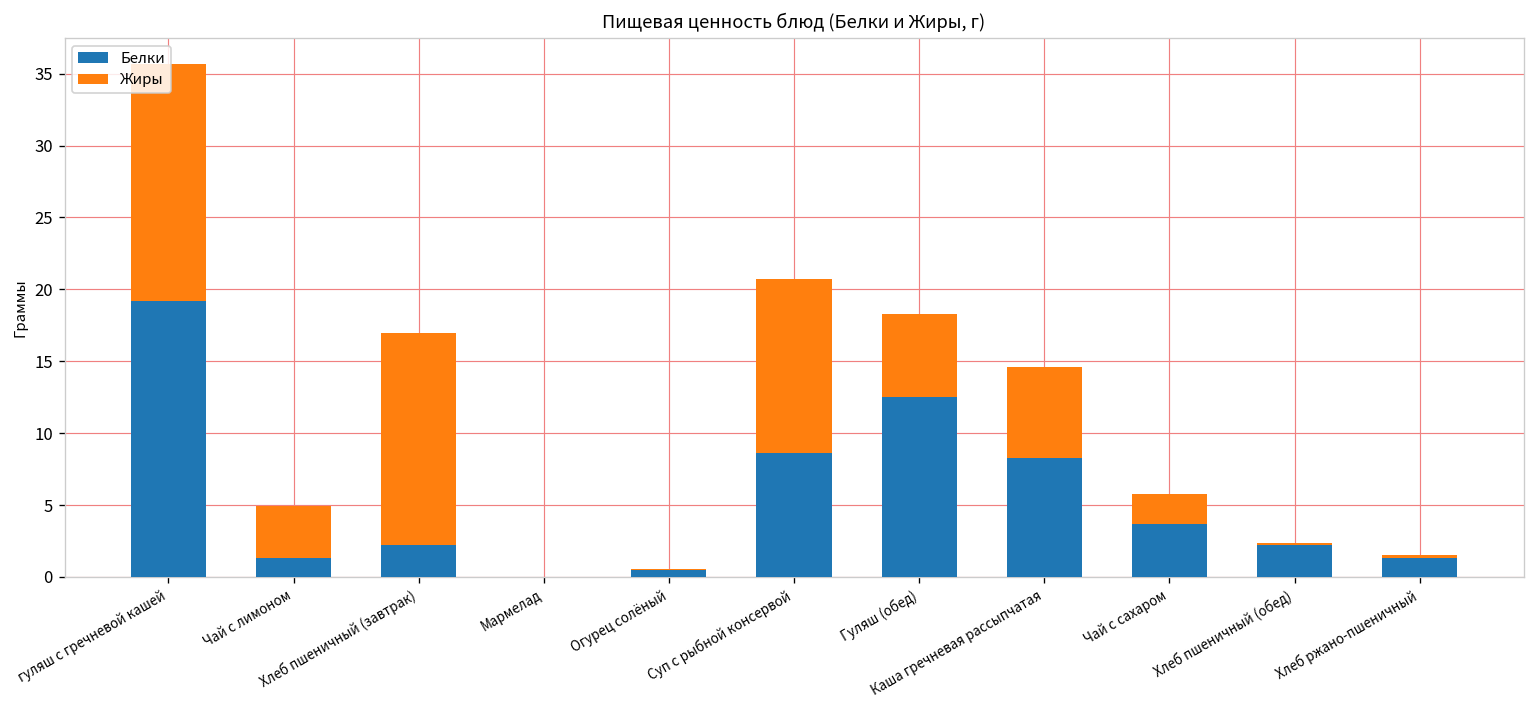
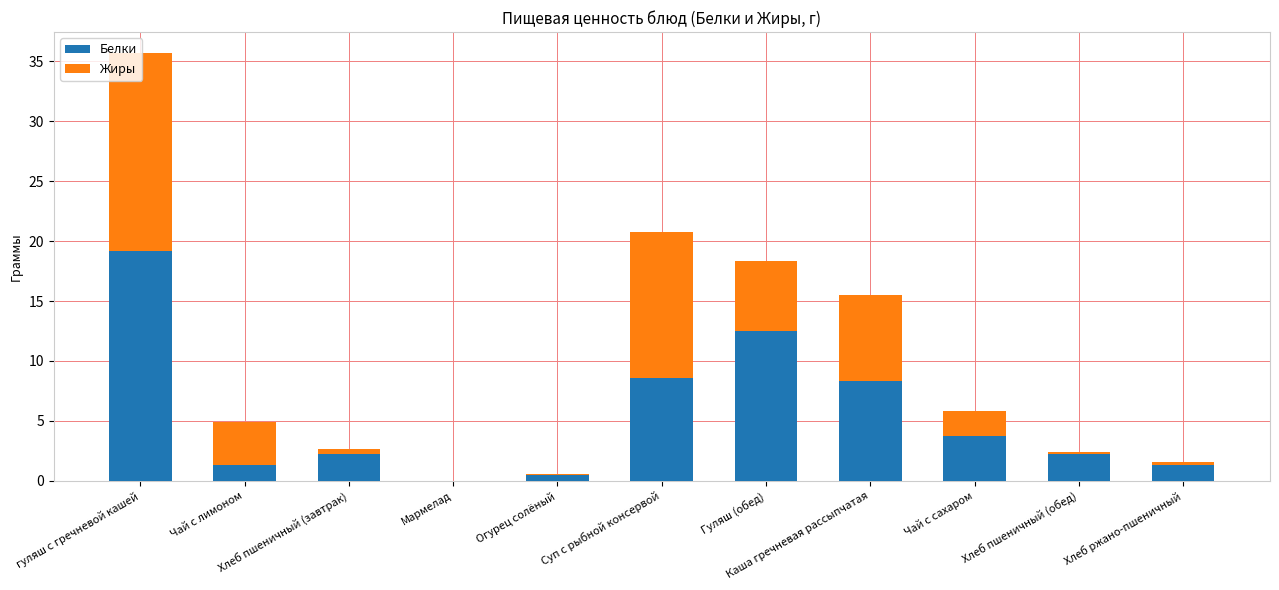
  {
    "Белки": {
      "гуляш с гречневой кашей": 19.2,
      "Чай с лимоном": 1.3,
      "Хлеб пшеничный (завтрак)": 2.2,
      "Огурец солёный": 0.5,
      "Суп с рыбной консервой": 8.6,
      "Гуляш (обед)": 12.5,
      "Каша гречневая рассыпчатая": 8.3,
      "Чай с сахаром": 3.7,
      "Хлеб пшеничный (обед)": 2.2,
      "Хлеб ржано-пшеничный": 1.3
    },
    "Жиры": {
      "Чай с лимоном": 3.6,
-     "Хлеб пшеничный (завтрак)": 14.7,
+     "Хлеб пшеничный (завтрак)": 0.4,
      "Мармелад": 0.0,
      "Суп с рыбной консервой": 12.1,
      "Гуляш (обед)": 5.8,
-     "Каша гречневая рассыпчатая": 6.3,
+     "Каша гречневая рассыпчатая": 7.2,
      "Чай с сахаром": 2.1,
      "Хлеб ржано-пшеничный": 0.2
    }
  }
